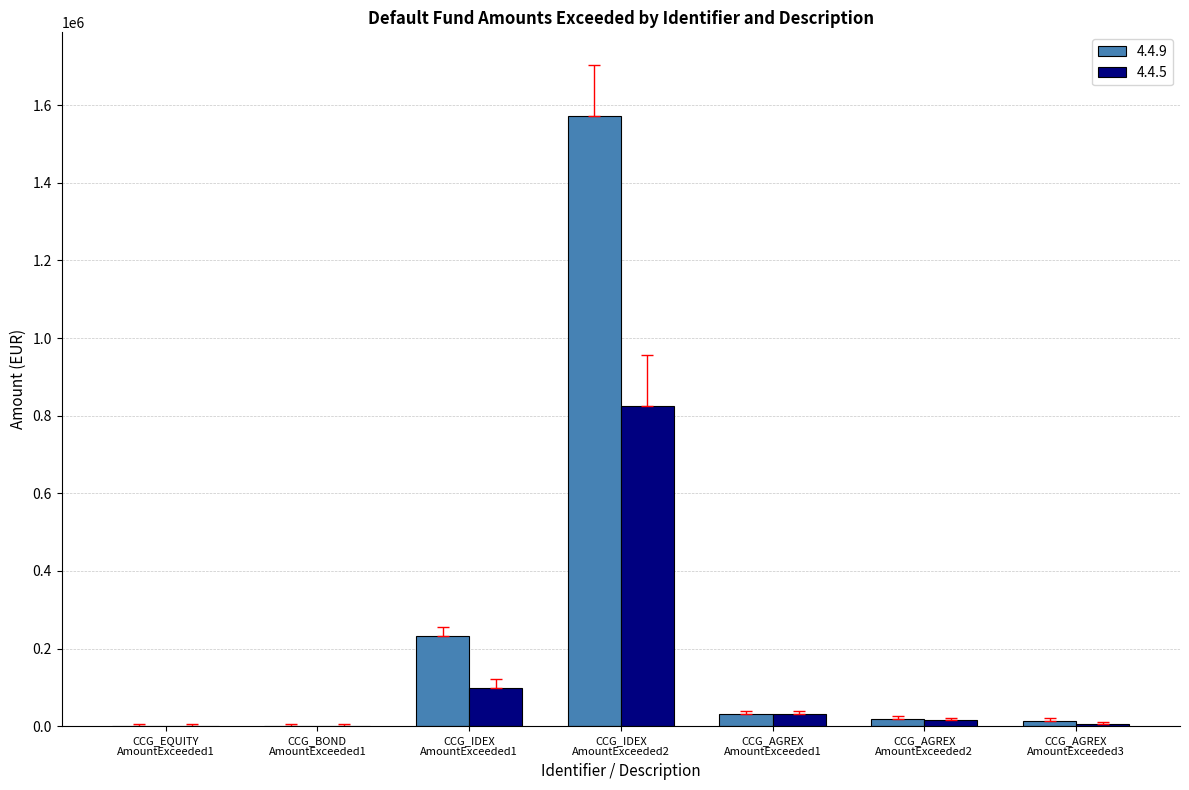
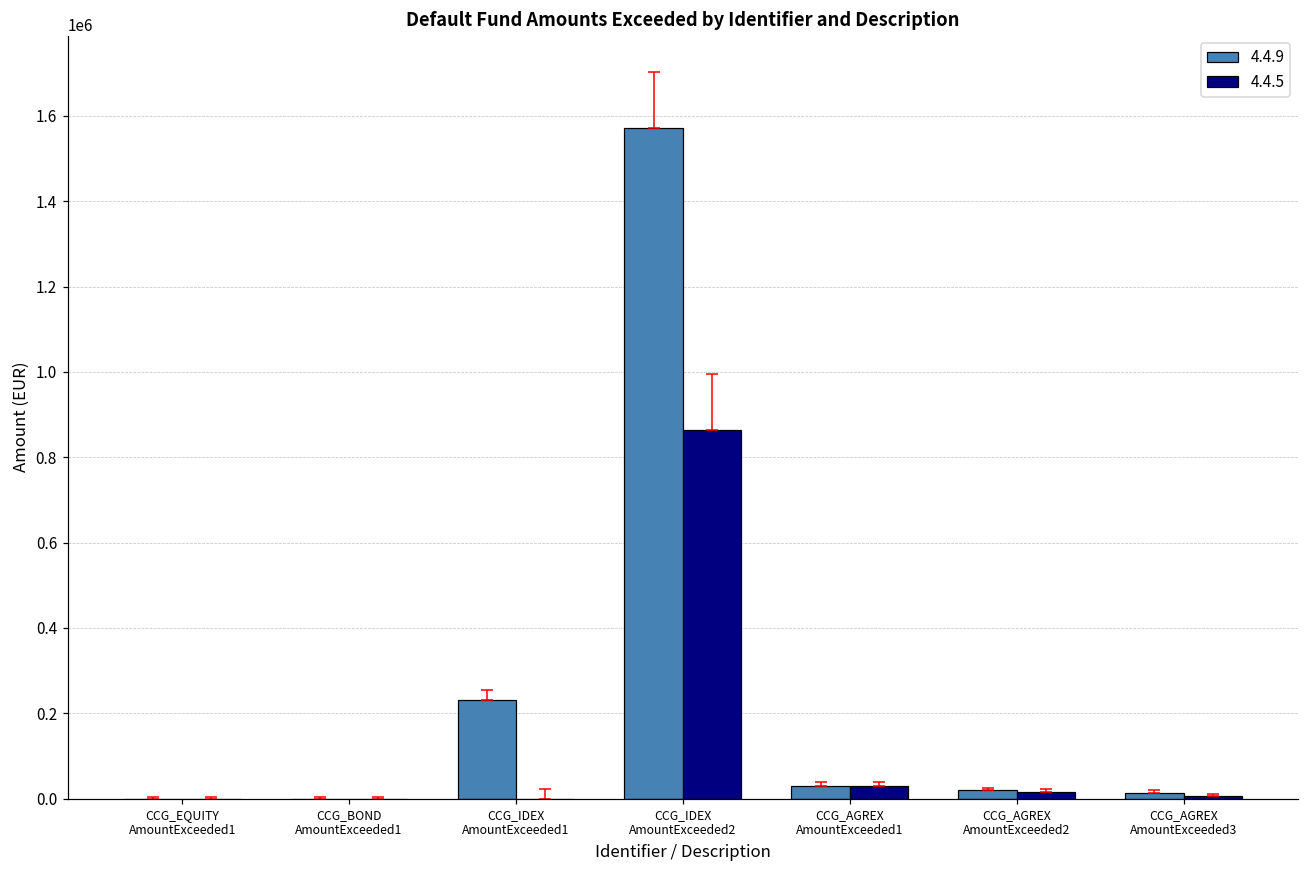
  {
    "4.4.5": {
      "CCG_EQUITY AmountExceeded1": 0,
      "CCG_BOND AmountExceeded1": 0,
-     "CCG_IDEX AmountExceeded1": 100000,
-     "CCG_IDEX AmountExceeded2": 820000,
+     "CCG_IDEX AmountExceeded1": 0,
+     "CCG_IDEX AmountExceeded2": 860000,
      "CCG_AGREX AmountExceeded1": 30000,
      "CCG_AGREX AmountExceeded2": 20000
    }
  }
